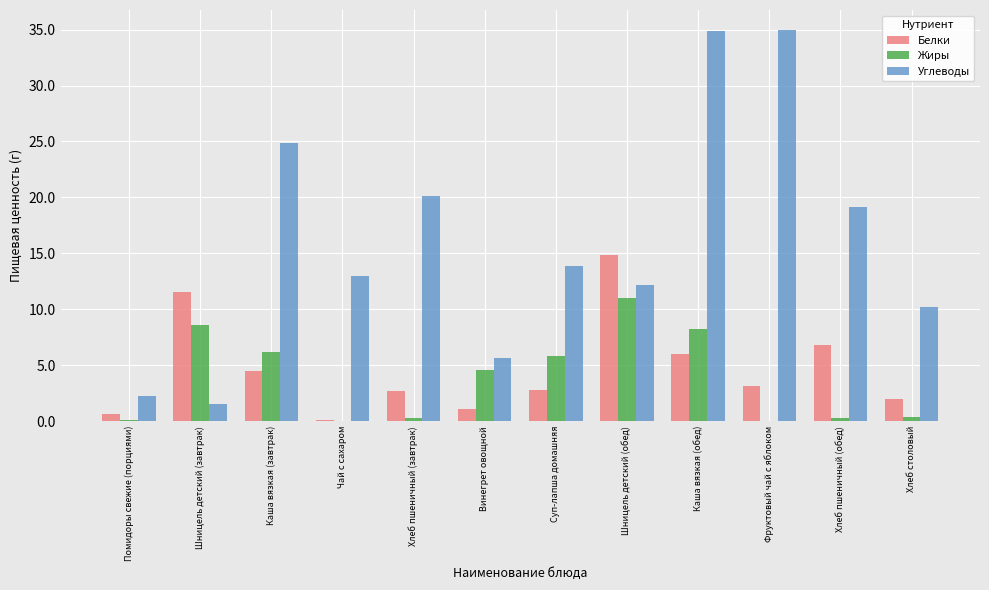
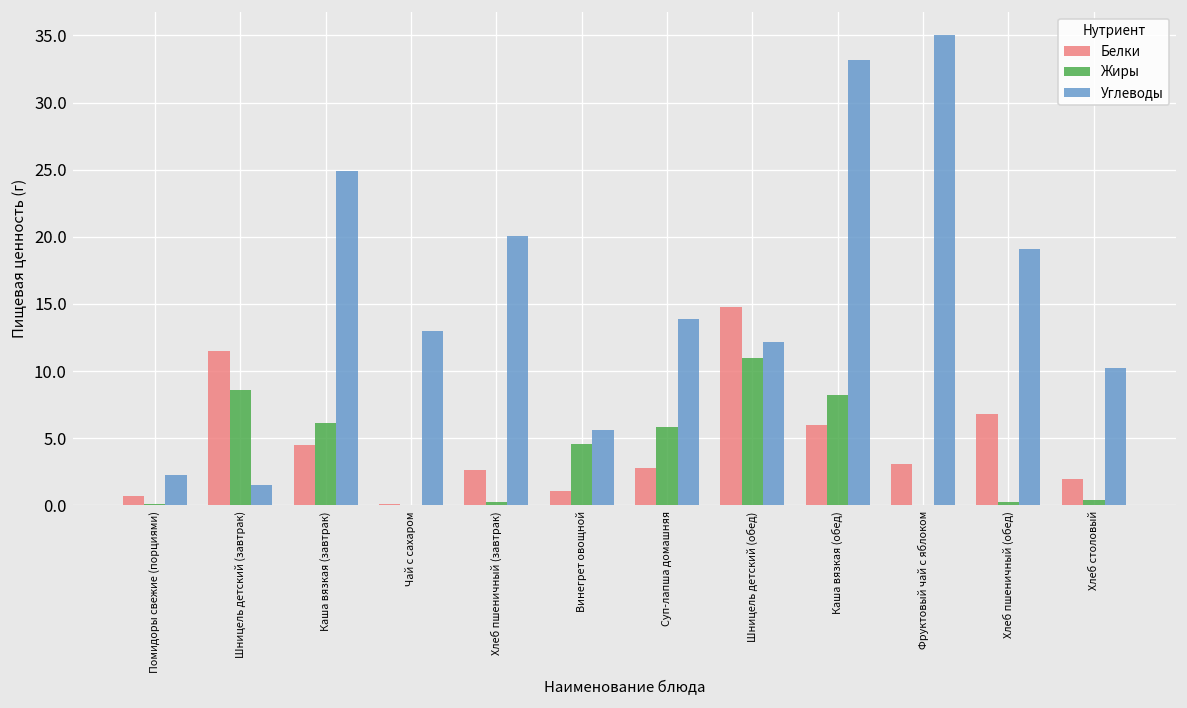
  {
    "Белки": {
      "Помидоры свежие (порциями)": 0.7,
      "Шницель детский (завтрак)": 11.5,
      "Каша вязкая (завтрак)": 4.5,
      "Хлеб пшеничный (завтрак)": 2.7,
      "Винегрет овощной": 1.1,
      "Суп-лапша домашняя": 2.8,
      "Шницель детский (обед)": 14.8,
      "Каша вязкая (обед)": 6.0,
      "Фруктовый чай с яблоком": 3.1,
      "Хлеб пшеничный (обед)": 6.8,
      "Хлеб столовый": 2.0
    },
    "Жиры": {
      "Шницель детский (завтрак)": 8.6,
      "Каша вязкая (завтрак)": 6.2,
      "Чай с сахаром": 0.0,
      "Хлеб пшеничный (завтрак)": 0.3,
      "Винегрет овощной": 4.6,
      "Суп-лапша домашняя": 5.8,
      "Шницель детский (обед)": 11.0,
      "Каша вязкая (обед)": 8.2,
      "Фруктовый чай с яблоком": 0.0,
      "Хлеб пшеничный (обед)": 0.3,
      "Хлеб столовый": 0.4
    },
    "Углеводы": {
      "Помидоры свежие (порциями)": 2.3,
      "Шницель детский (завтрак)": 1.5,
      "Каша вязкая (завтрак)": 24.9,
      "Чай с сахаром": 13.0,
      "Хлеб пшеничный (завтрак)": 20.1,
      "Винегрет овощной": 5.6,
      "Суп-лапша домашняя": 13.9,
      "Шницель детский (обед)": 12.2,
-     "Каша вязкая (обед)": 34.9,
+     "Каша вязкая (обед)": 33.2,
      "Фруктовый чай с яблоком": 35.0,
      "Хлеб пшеничный (обед)": 19.1,
      "Хлеб столовый": 10.2
    }
  }
